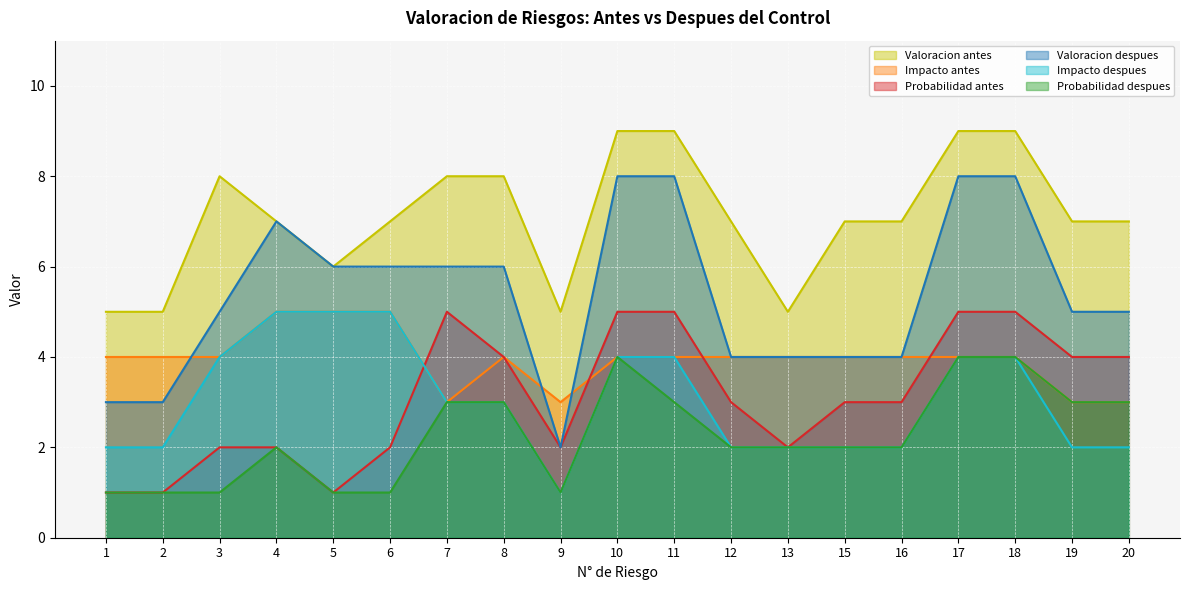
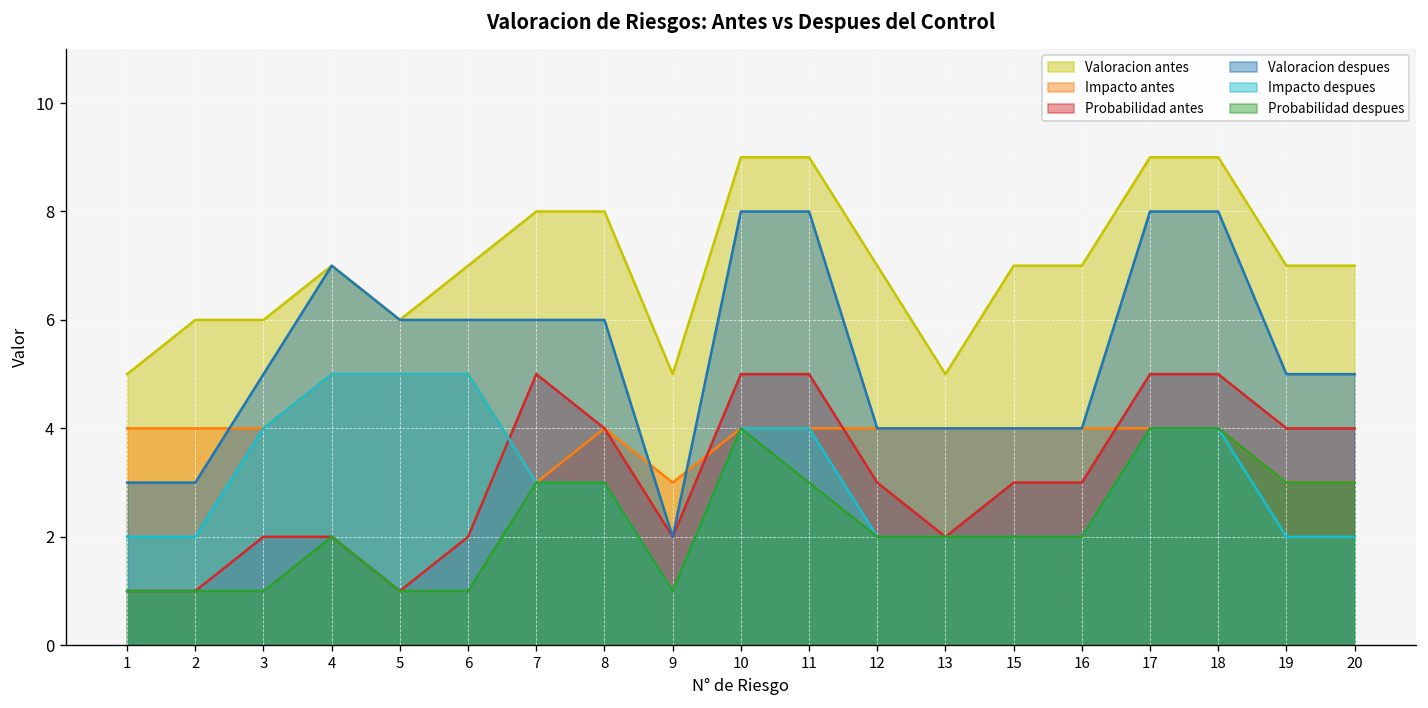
  {
    "Valoracion antes": {
      "1": 5,
-     "2": 5,
-     "3": 8,
+     "2": 6,
+     "3": 6,
      "6": 7,
      "7": 8,
      "8": 8,
      "9": 5,
      "10": 9,
      "11": 9,
      "12": 7,
      "13": 5,
      "15": 7,
      "16": 7,
      "17": 9,
      "18": 9,
      "19": 7,
      "20": 7
    },
    "Impacto antes": {
      "1": 4,
      "2": 4,
      "9": 3
    },
    "Probabilidad antes": {
      "3": 2,
      "6": 2,
      "7": 5,
      "10": 5,
      "11": 5,
      "12": 3,
      "15": 3,
      "16": 3,
      "17": 5,
      "18": 5,
      "19": 4,
      "20": 4
    },
    "Probabilidad despues": {
      "3": 1,
      "6": 1,
      "11": 3
    }
  }
